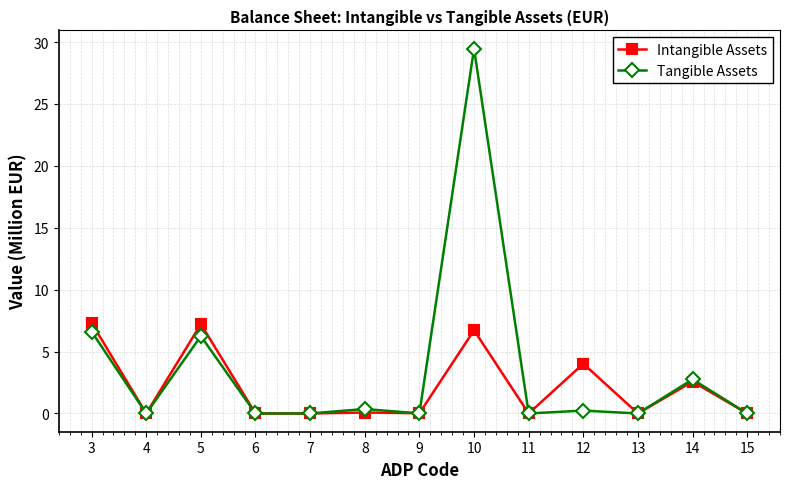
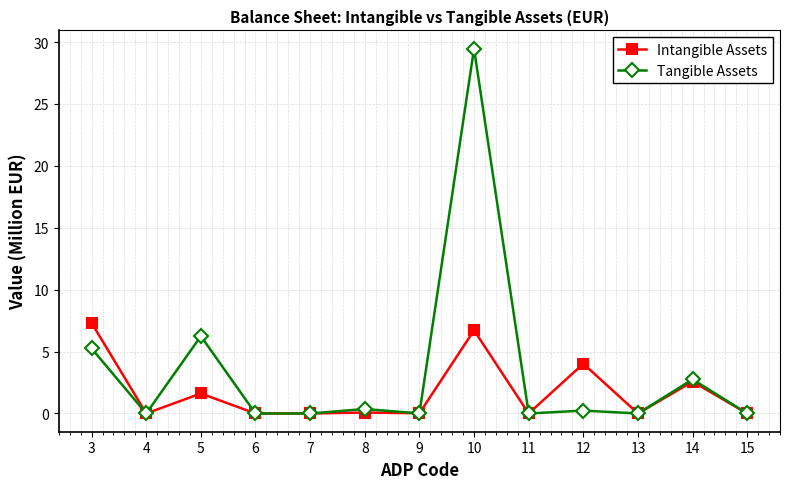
  {
    "Intangible Assets": {
      "3": 7.3,
-     "5": 7.2,
+     "5": 1.6,
      "8": 0.1,
      "10": 6.7,
      "12": 4.0
    },
    "Tangible Assets": {
-     "3": 6.6,
+     "3": 5.3,
      "5": 6.2,
      "8": 0.4,
      "10": 29.5,
      "12": 0.2
    }
  }
